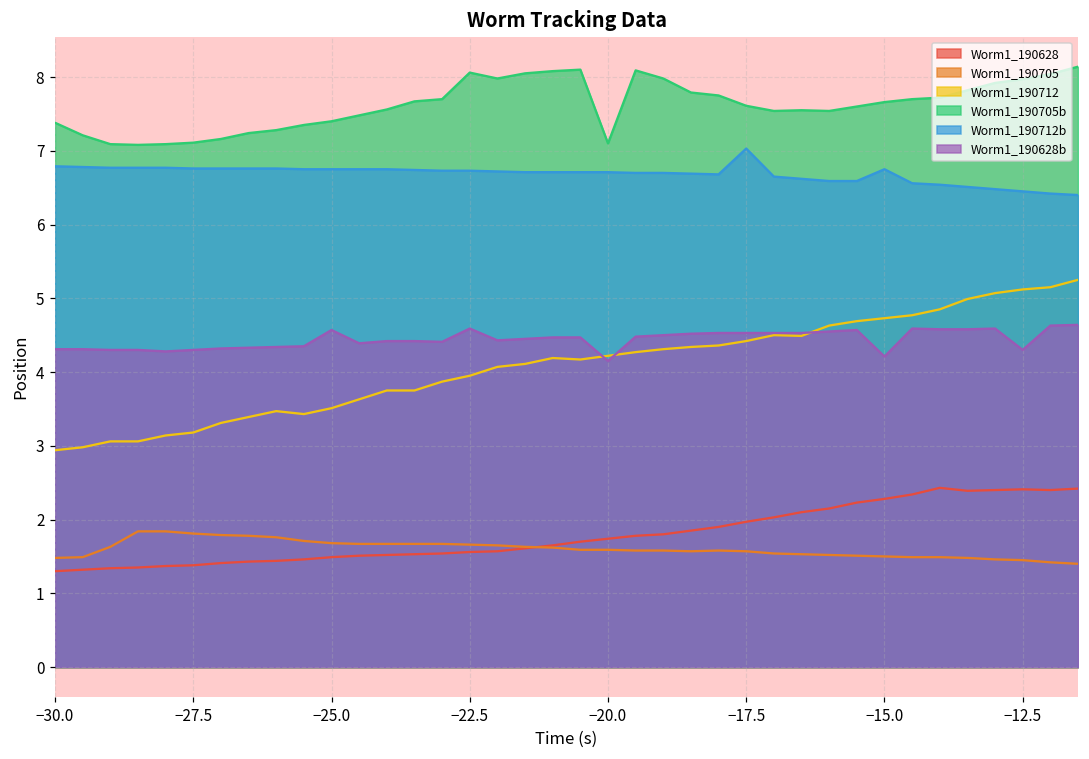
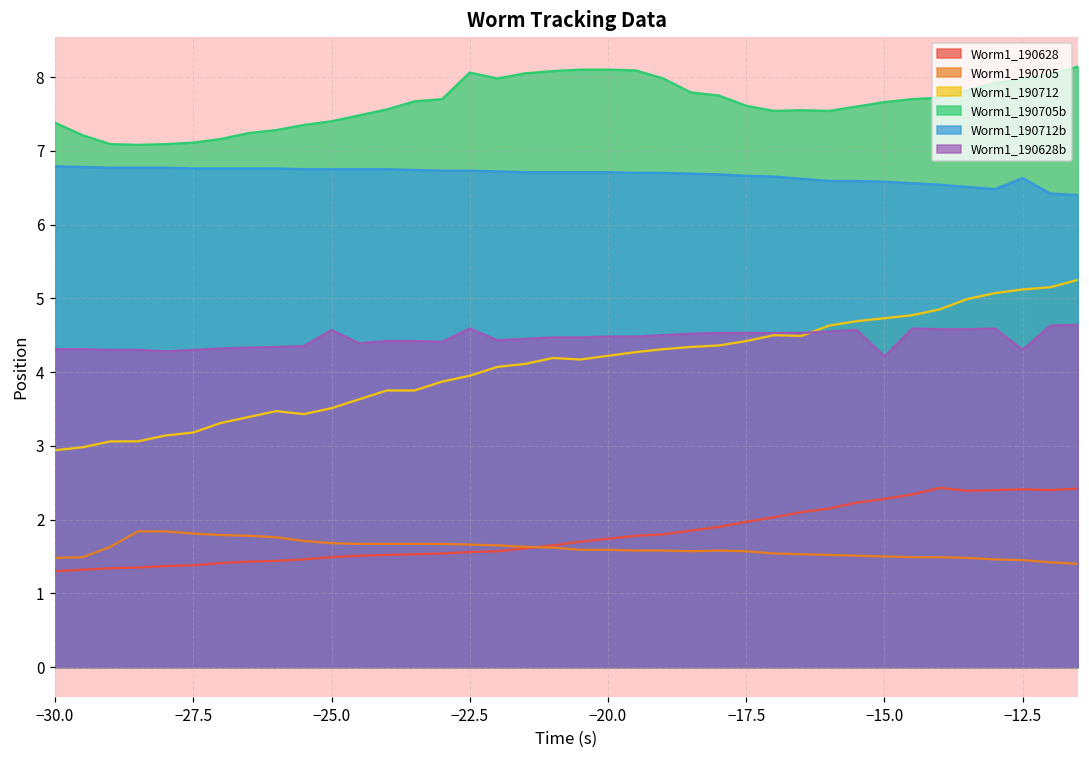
  {
    "Worm1_190712": {
      "−30.0": 2.9,
      "−27.5": 3.2,
      "−25.0": 3.5,
      "−22.5": 4.0,
      "−20.0": 4.2,
      "−17.5": 4.4,
      "−15.0": 4.7,
      "−12.5": 5.1
    },
    "Worm1_190705b": {
      "−30.0": 7.4,
      "−27.5": 7.1,
      "−25.0": 7.4,
      "−22.5": 8.1,
-     "−20.0": 7.1,
+     "−20.0": 8.1,
      "−17.5": 7.6,
      "−15.0": 7.7
    },
    "Worm1_190712b": {
      "−30.0": 6.8,
      "−27.5": 6.8,
      "−25.0": 6.8,
      "−22.5": 6.7,
      "−20.0": 6.7,
-     "−17.5": 7.0,
-     "−15.0": 6.8,
-     "−12.5": 6.5
+     "−17.5": 6.7,
+     "−15.0": 6.6,
+     "−12.5": 6.6
    },
    "Worm1_190628b": {
      "−30.0": 4.3,
      "−27.5": 4.3,
      "−25.0": 4.6,
      "−22.5": 4.6,
-     "−20.0": 4.2,
+     "−20.0": 4.5,
      "−17.5": 4.5,
      "−15.0": 4.2,
      "−12.5": 4.3
    }
  }
